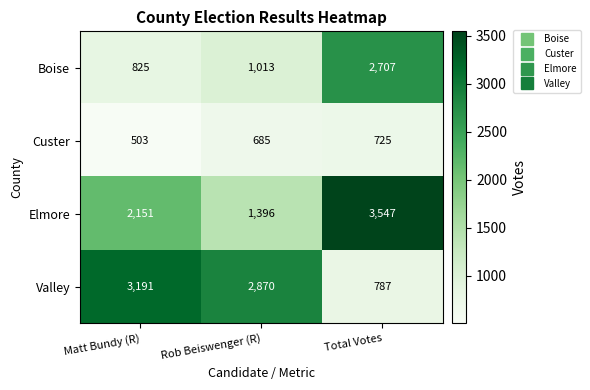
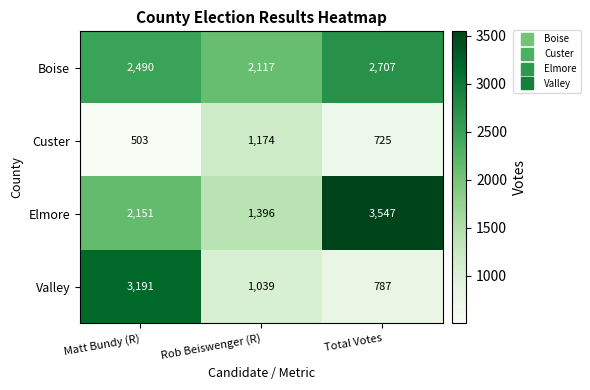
  {
    "Boise": {
-     "Matt Bundy (R)": "825",
-     "Rob Beiswenger (R)": "1,013",
+     "Matt Bundy (R)": "2,490",
+     "Rob Beiswenger (R)": "2,117",
      "Total Votes": "2,707"
    },
    "Custer": {
      "Matt Bundy (R)": "503",
-     "Rob Beiswenger (R)": "685",
+     "Rob Beiswenger (R)": "1,174",
      "Total Votes": "725"
    },
    "Elmore": {
      "Matt Bundy (R)": "2,151",
      "Rob Beiswenger (R)": "1,396",
      "Total Votes": "3,547"
    },
    "Valley": {
      "Matt Bundy (R)": "3,191",
-     "Rob Beiswenger (R)": "2,870",
+     "Rob Beiswenger (R)": "1,039",
      "Total Votes": "787"
    }
  }
